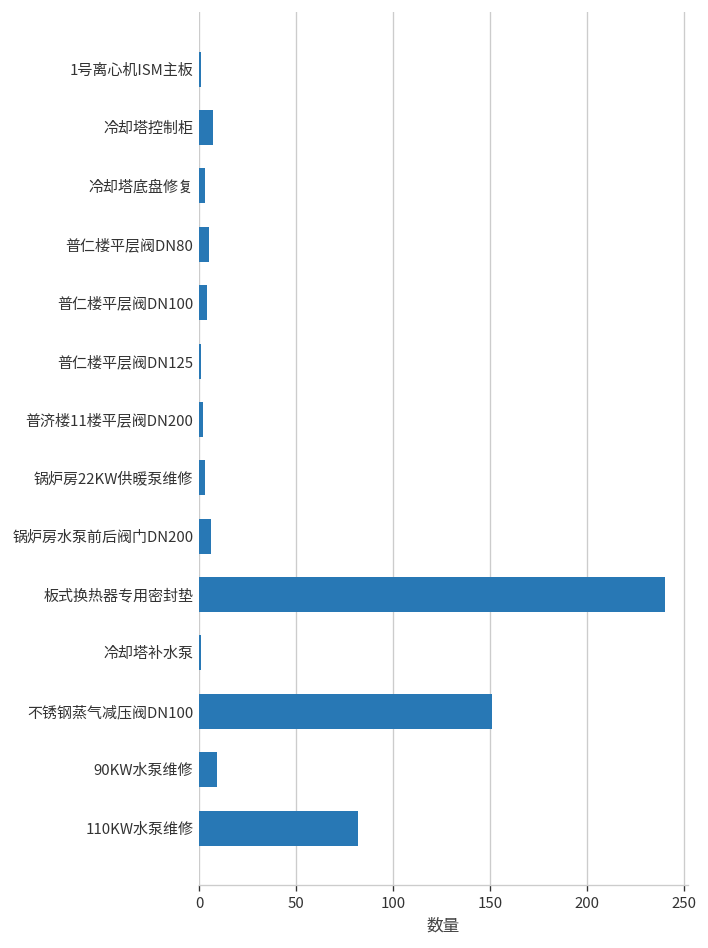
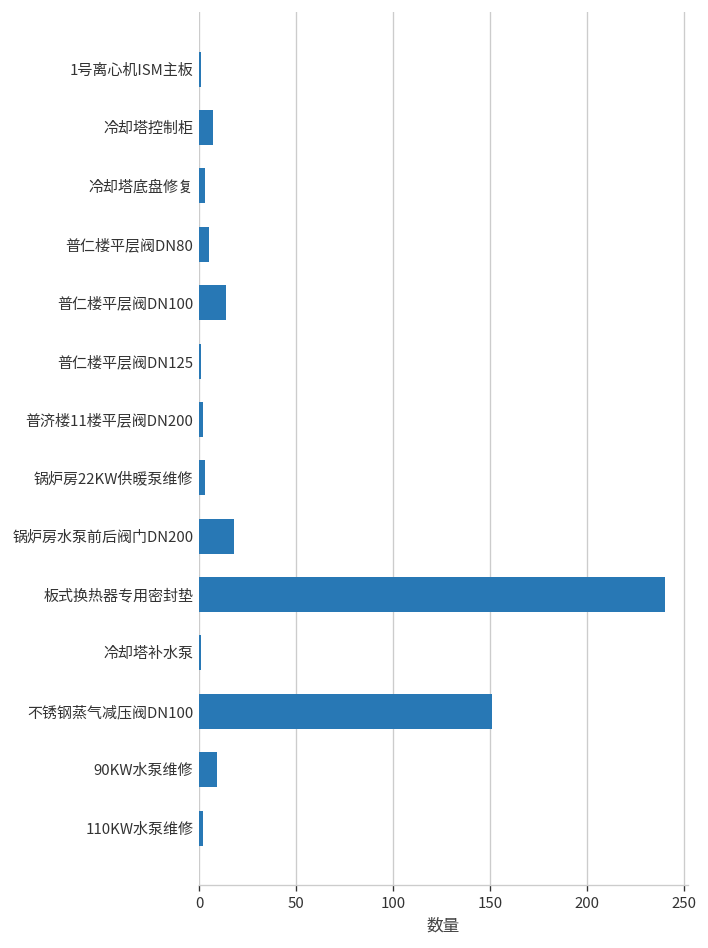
  {
    "冷却塔控制柜": 7,
    "冷却塔底盘修复": 3,
    "普仁楼平层阀DN80": 5,
-   "普仁楼平层阀DN100": 4,
+   "普仁楼平层阀DN100": 14,
    "普济楼11楼平层阀DN200": 2,
    "锅炉房22KW供暖泵维修": 3,
-   "锅炉房水泵前后阀门DN200": 6,
+   "锅炉房水泵前后阀门DN200": 18,
    "板式换热器专用密封垫": 240,
    "不锈钢蒸气减压阀DN100": 151,
    "90KW水泵维修": 9,
-   "110KW水泵维修": 82
+   "110KW水泵维修": 2
  }
